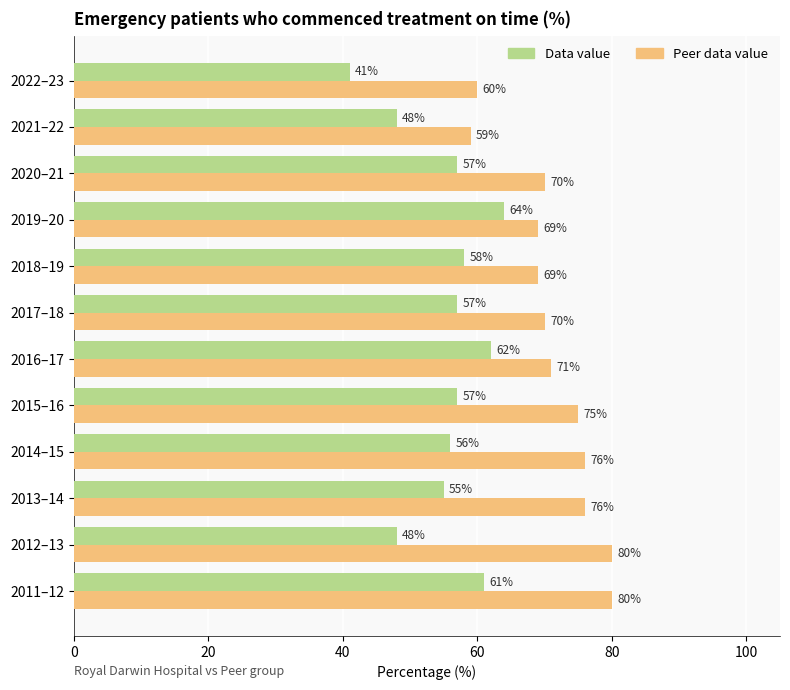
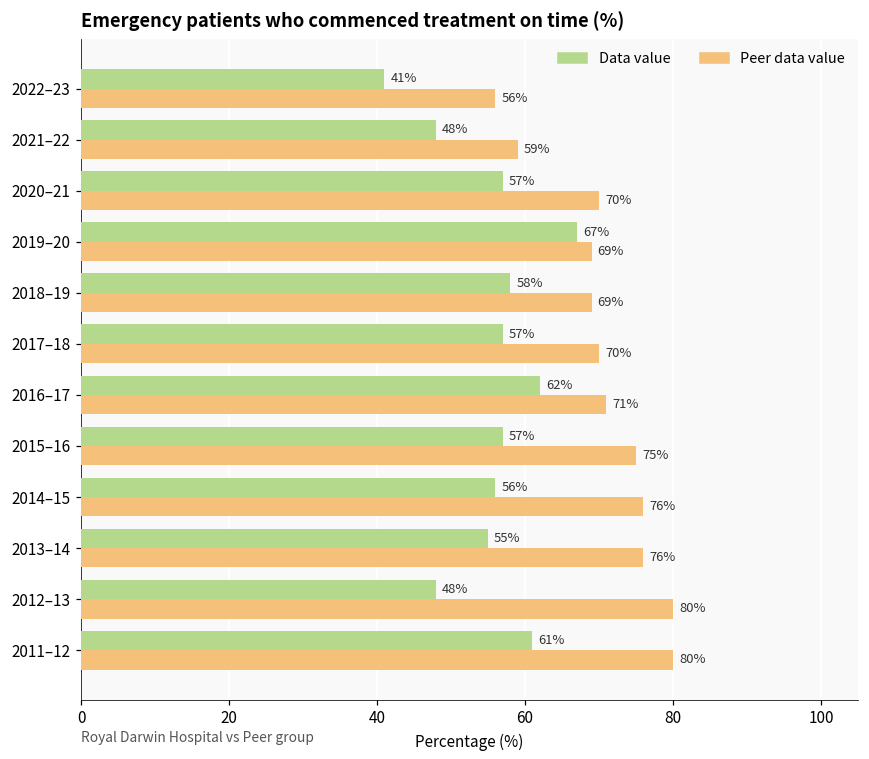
  {
    "Data value": {
      "2022–23": "41%",
      "2021–22": "48%",
      "2020–21": "57%",
-     "2019–20": "64%",
+     "2019–20": "67%",
      "2018–19": "58%",
      "2017–18": "57%",
      "2016–17": "62%",
      "2015–16": "57%",
      "2014–15": "56%",
      "2013–14": "55%",
      "2012–13": "48%",
      "2011–12": "61%"
    },
    "Peer data value": {
-     "2022–23": "60%",
+     "2022–23": "56%",
      "2021–22": "59%",
      "2020–21": "70%",
      "2019–20": "69%",
      "2018–19": "69%",
      "2017–18": "70%",
      "2016–17": "71%",
      "2015–16": "75%",
      "2014–15": "76%",
      "2013–14": "76%",
      "2012–13": "80%",
      "2011–12": "80%"
    }
  }
